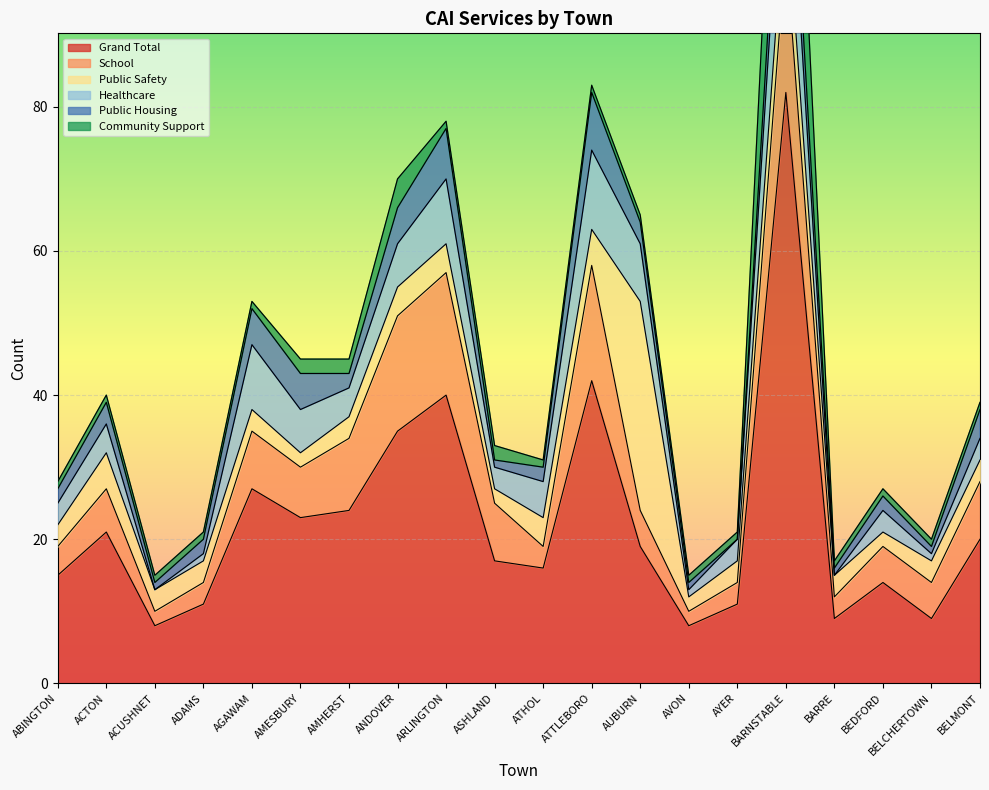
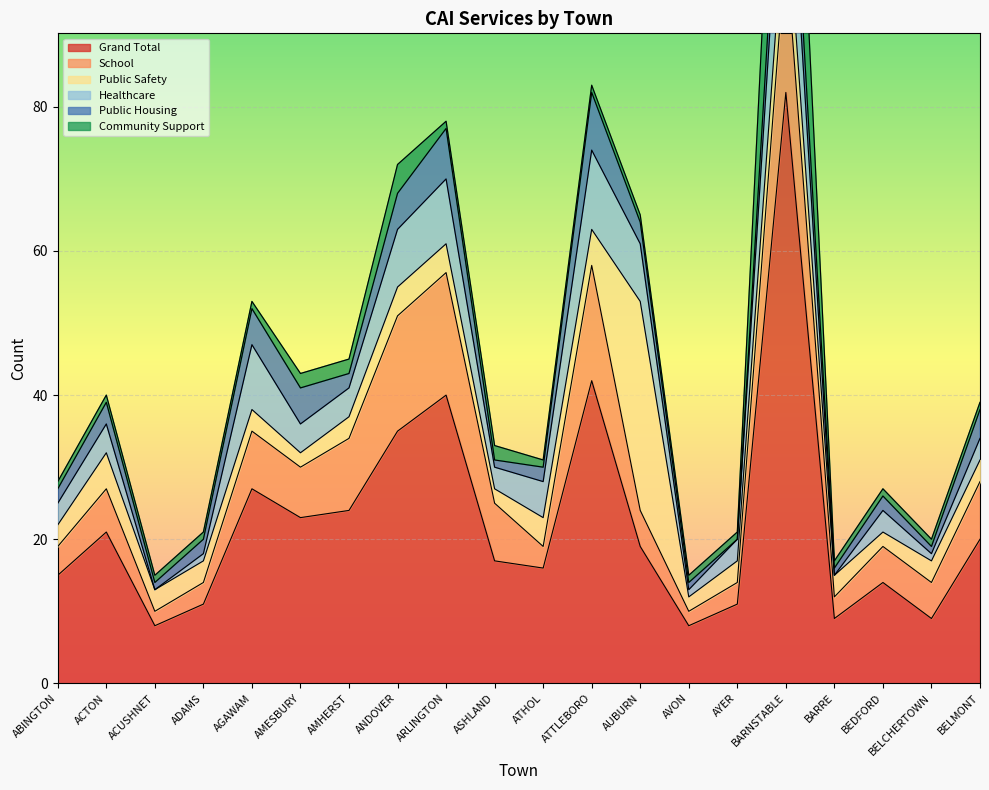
  {
    "Grand Total": {
      "ABINGTON": 15,
      "ACTON": 21,
      "ACUSHNET": 8,
      "ADAMS": 11,
      "AGAWAM": 27,
      "AMESBURY": 23,
      "AMHERST": 24,
      "ANDOVER": 35,
      "ARLINGTON": 40,
      "ASHLAND": 17,
      "ATHOL": 16,
      "ATTLEBORO": 42,
      "AUBURN": 19,
      "AVON": 8,
      "AYER": 11,
      "BARNSTABLE": 82,
      "BARRE": 9,
      "BEDFORD": 14,
      "BELCHERTOWN": 9,
      "BELMONT": 20
    },
    "School": {
      "ABINGTON": 4,
      "ACTON": 6,
      "ACUSHNET": 2,
      "ADAMS": 3,
      "AGAWAM": 8,
      "AMESBURY": 7,
      "AMHERST": 10,
      "ANDOVER": 16,
      "ARLINGTON": 17,
      "ASHLAND": 8,
      "ATHOL": 3,
      "ATTLEBORO": 16,
      "AUBURN": 5,
      "AVON": 2,
      "AYER": 3,
      "BARRE": 3,
      "BEDFORD": 5,
      "BELCHERTOWN": 5,
      "BELMONT": 8
    },
    "Public Safety": {
      "ABINGTON": 3,
      "ACTON": 5,
      "ADAMS": 3,
      "AGAWAM": 3,
      "AMESBURY": 2,
      "AMHERST": 3,
      "ANDOVER": 4,
      "ARLINGTON": 4,
      "ASHLAND": 2,
      "ATHOL": 4,
      "ATTLEBORO": 5,
      "AUBURN": 29,
      "AVON": 2,
      "AYER": 3,
      "BEDFORD": 2,
      "BELCHERTOWN": 3,
      "BELMONT": 3
    },
    "Healthcare": {
      "ABINGTON": 3,
      "ACTON": 4,
      "ADAMS": 1,
      "AGAWAM": 9,
-     "AMESBURY": 6,
+     "AMESBURY": 4,
      "AMHERST": 4,
-     "ANDOVER": 6,
+     "ANDOVER": 8,
      "ARLINGTON": 9,
      "ASHLAND": 3,
      "ATHOL": 5,
      "ATTLEBORO": 11,
      "AUBURN": 8,
      "AVON": 1,
      "BEDFORD": 3,
      "BELCHERTOWN": 1,
      "BELMONT": 3
    },
    "Public Housing": {
      "ABINGTON": 2,
      "ACTON": 3,
      "ACUSHNET": 1,
      "ADAMS": 2,
      "AGAWAM": 5,
      "AMESBURY": 5,
      "AMHERST": 2,
      "ANDOVER": 5,
      "ARLINGTON": 7,
      "ASHLAND": 1,
      "ATHOL": 2,
      "ATTLEBORO": 8,
      "AUBURN": 3,
      "AVON": 1,
      "BARRE": 1,
      "BEDFORD": 2,
      "BELCHERTOWN": 1,
      "BELMONT": 4
    },
    "Community Support": {
      "ABINGTON": 1,
      "ACTON": 1,
      "ACUSHNET": 1,
      "ADAMS": 1,
      "AGAWAM": 1,
      "AMESBURY": 2,
      "AMHERST": 2,
      "ANDOVER": 4,
      "ARLINGTON": 1,
      "ASHLAND": 2,
      "ATHOL": 1,
      "ATTLEBORO": 1,
      "AUBURN": 1,
      "AVON": 1,
      "AYER": 1,
      "BARRE": 1,
      "BEDFORD": 1,
      "BELCHERTOWN": 1,
      "BELMONT": 1
    }
  }
